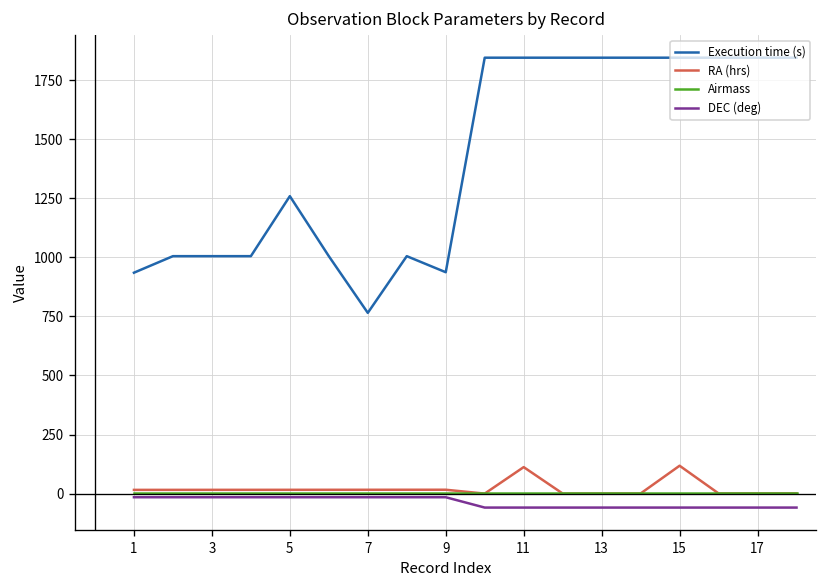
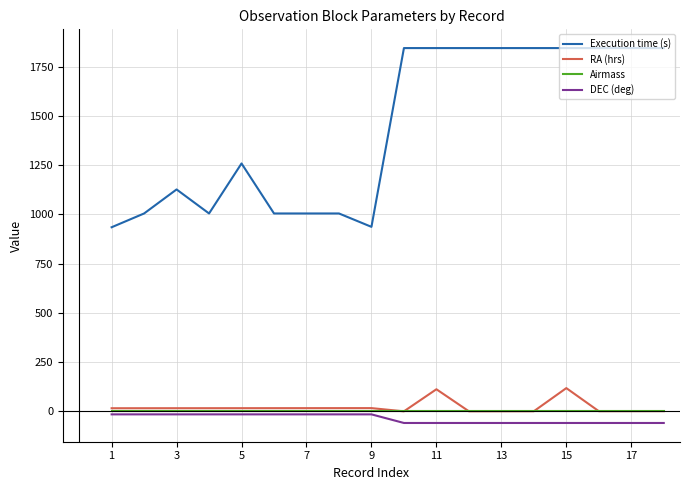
  {
    "Execution time (s)": {
      "1": 940,
-     "3": 1010,
+     "3": 1130,
      "5": 1260,
-     "7": 770,
+     "7": 1010,
      "9": 940,
      "11": 1850,
      "13": 1850
    },
    "RA (hrs)": {
      "1": 20,
      "3": 20,
      "5": 20,
      "7": 20,
      "9": 20,
      "11": 110,
      "15": 120
    },
    "Airmass": {
      "1": 0,
      "3": 0,
      "5": 0,
      "7": 0,
      "9": 0,
      "11": 0,
      "15": 0
    },
    "DEC (deg)": {
      "1": -20,
      "3": -20,
      "5": -20,
      "7": -20,
      "9": -20,
      "11": -60,
      "13": -60,
      "15": -60,
      "17": -60
    }
  }
